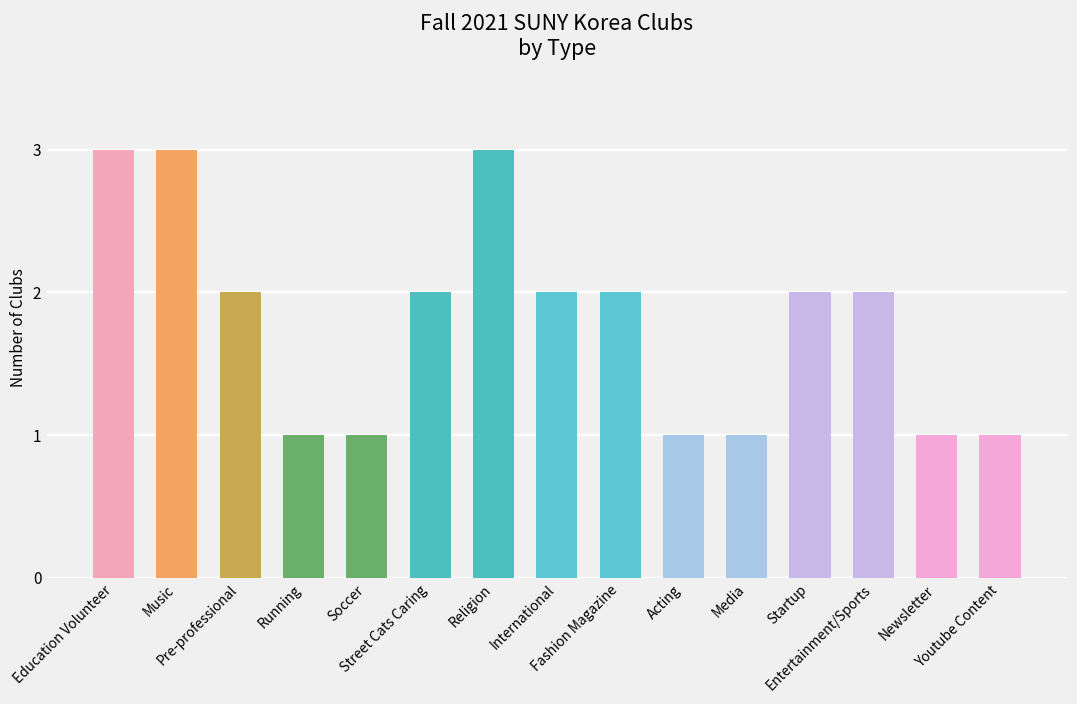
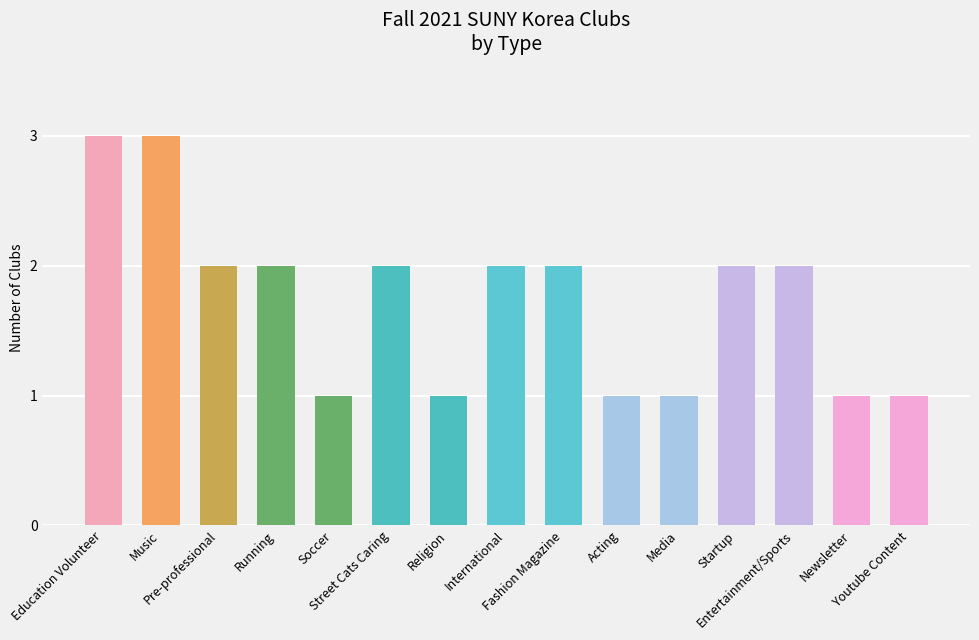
  {
    "Education Volunteer": 3,
    "Music": 3,
    "Pre-professional": 2,
-   "Running": 1,
+   "Running": 2,
    "Soccer": 1,
    "Street Cats Caring": 2,
-   "Religion": 3,
+   "Religion": 1,
    "International": 2,
    "Fashion Magazine": 2,
    "Acting": 1,
    "Media": 1,
    "Startup": 2,
    "Entertainment/Sports": 2,
    "Newsletter": 1,
    "Youtube Content": 1
  }
